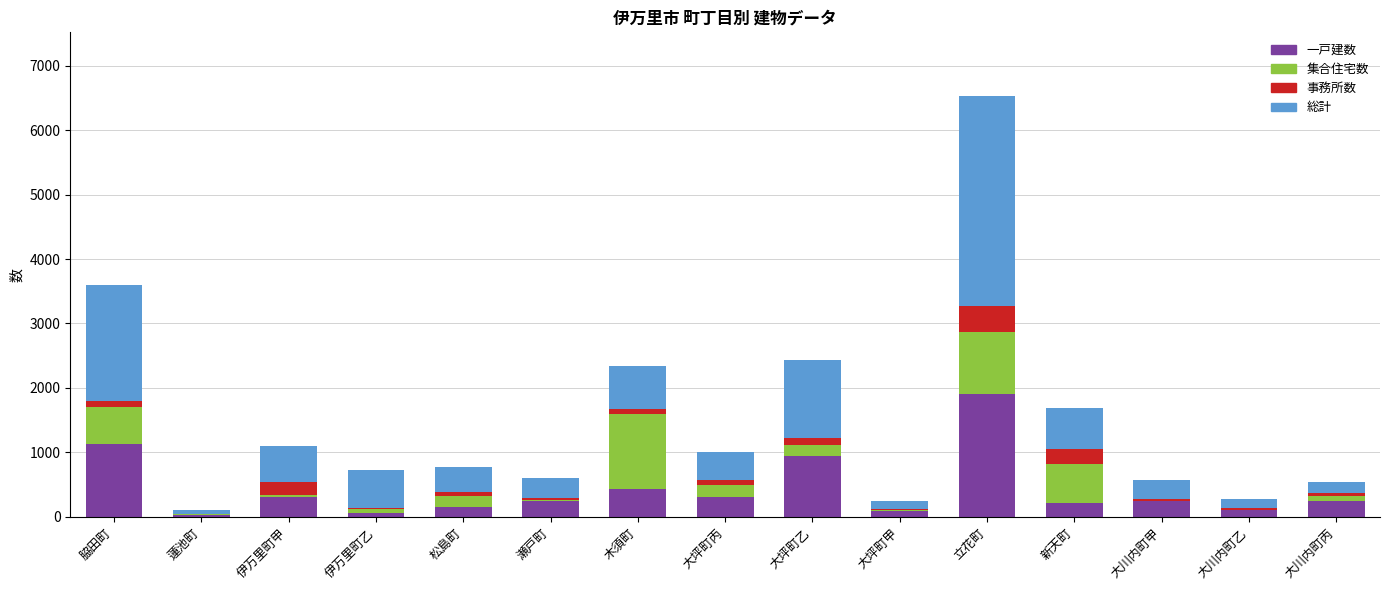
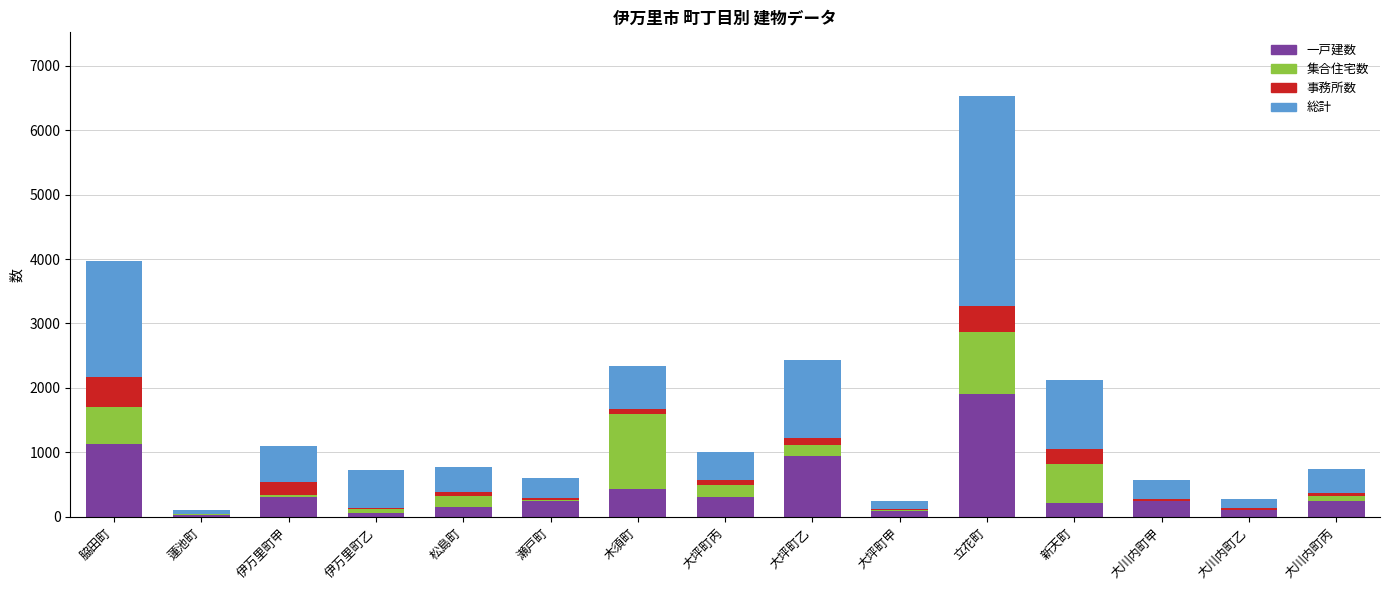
  {
    "一戸建数": {
      "脇田町": 1100,
      "伊万里町甲": 300,
      "伊万里町乙": 100,
      "松島町": 200,
      "瀬戸町": 200,
      "木須町": 400,
      "大坪町丙": 300,
      "大坪町乙": 1000,
      "大坪町甲": 100,
      "立花町": 1900,
      "新天町": 200,
      "大川内町甲": 200,
      "大川内町乙": 100,
      "大川内町丙": 200
    },
    "集合住宅数": {
      "脇田町": 600,
      "伊万里町甲": 0,
      "伊万里町乙": 100,
      "松島町": 200,
      "木須町": 1200,
      "大坪町丙": 200,
      "大坪町乙": 200,
      "立花町": 1000,
      "新天町": 600,
      "大川内町乙": 0,
      "大川内町丙": 100
    },
    "事務所数": {
-     "脇田町": 100,
+     "脇田町": 500,
      "伊万里町甲": 200,
      "松島町": 100,
      "木須町": 100,
      "大坪町丙": 100,
      "大坪町乙": 100,
      "立花町": 400,
      "新天町": 200,
      "大川内町丙": 0
    },
    "総計": {
      "脇田町": 1800,
      "蓮池町": 100,
      "伊万里町甲": 500,
      "伊万里町乙": 600,
      "松島町": 400,
      "瀬戸町": 300,
      "木須町": 700,
      "大坪町丙": 400,
      "大坪町乙": 1200,
      "大坪町甲": 100,
      "立花町": 3300,
-     "新天町": 600,
+     "新天町": 1100,
      "大川内町甲": 300,
      "大川内町乙": 100,
-     "大川内町丙": 200
+     "大川内町丙": 400
    }
  }
